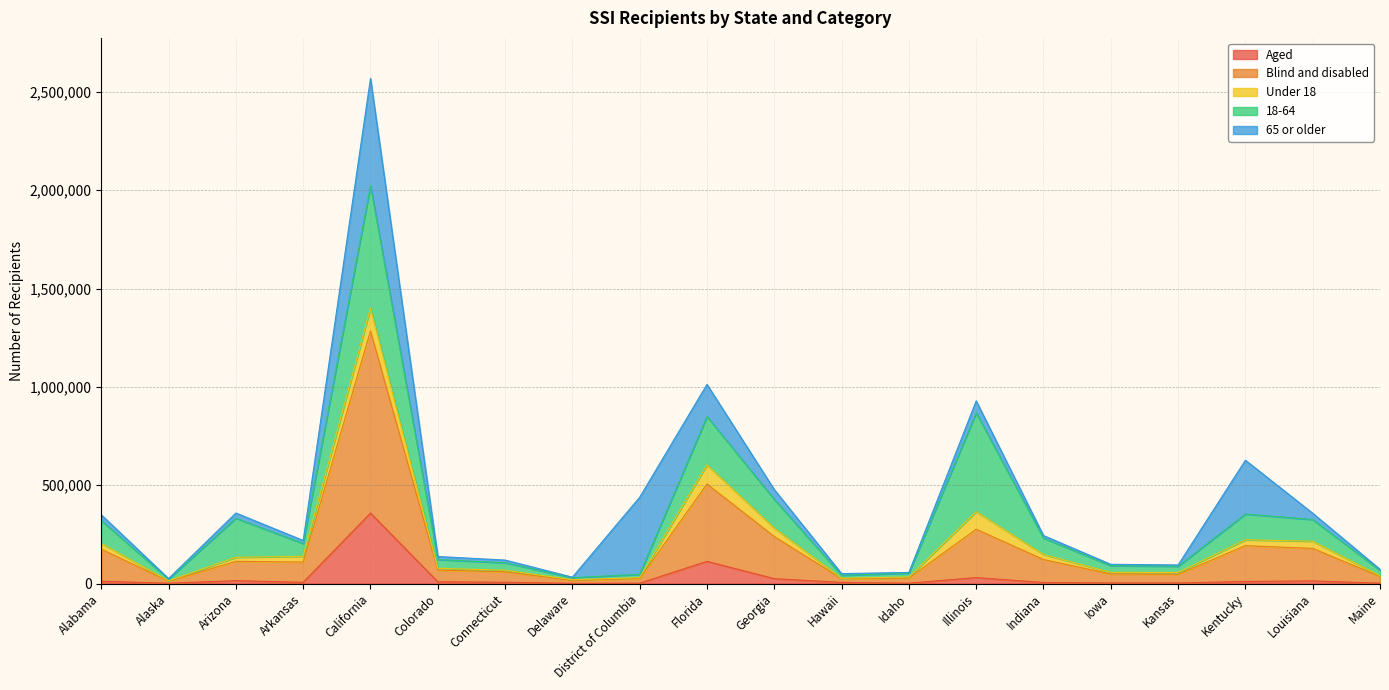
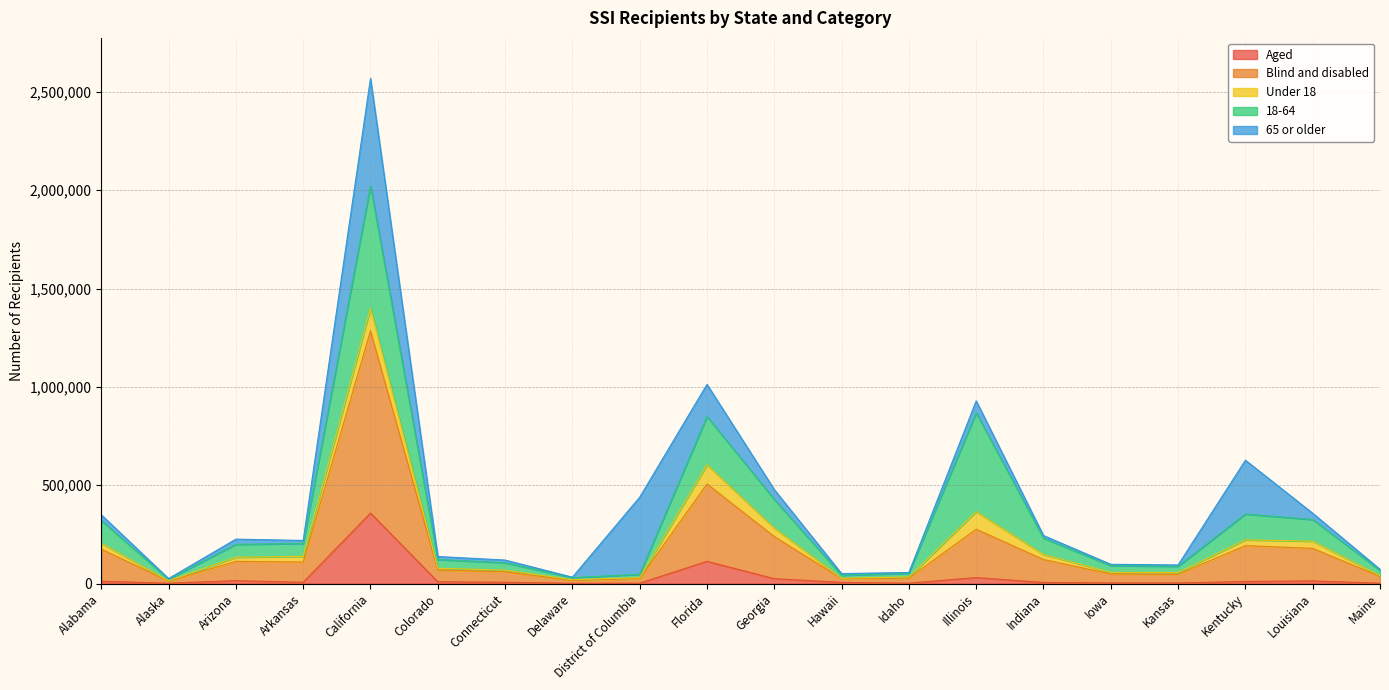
  {
    "Under 18": {
      "Alabama": "30,000",
      "Arizona": "20,000",
      "Arkansas": "30,000",
      "California": "120,000",
      "Florida": "100,000",
      "Georgia": "40,000",
      "Illinois": "90,000",
      "Indiana": "30,000",
      "Kentucky": "30,000",
      "Louisiana": "40,000"
    },
    "18-64": {
      "Alabama": "120,000",
-     "Arizona": "200,000",
+     "Arizona": "70,000",
      "Arkansas": "70,000",
      "California": "620,000",
      "Colorado": "40,000",
      "Connecticut": "40,000",
      "District of Columbia": "20,000",
      "Florida": "250,000",
      "Georgia": "150,000",
      "Illinois": "500,000",
      "Indiana": "80,000",
      "Kentucky": "130,000",
      "Louisiana": "110,000"
    },
    "65 or older": {
      "Alabama": "30,000",
      "Arizona": "30,000",
      "Arkansas": "20,000",
      "California": "550,000",
      "Colorado": "20,000",
      "Connecticut": "10,000",
      "District of Columbia": "390,000",
      "Florida": "160,000",
      "Georgia": "50,000",
      "Illinois": "60,000",
      "Indiana": "10,000",
      "Kentucky": "270,000",
      "Louisiana": "30,000"
    }
  }
